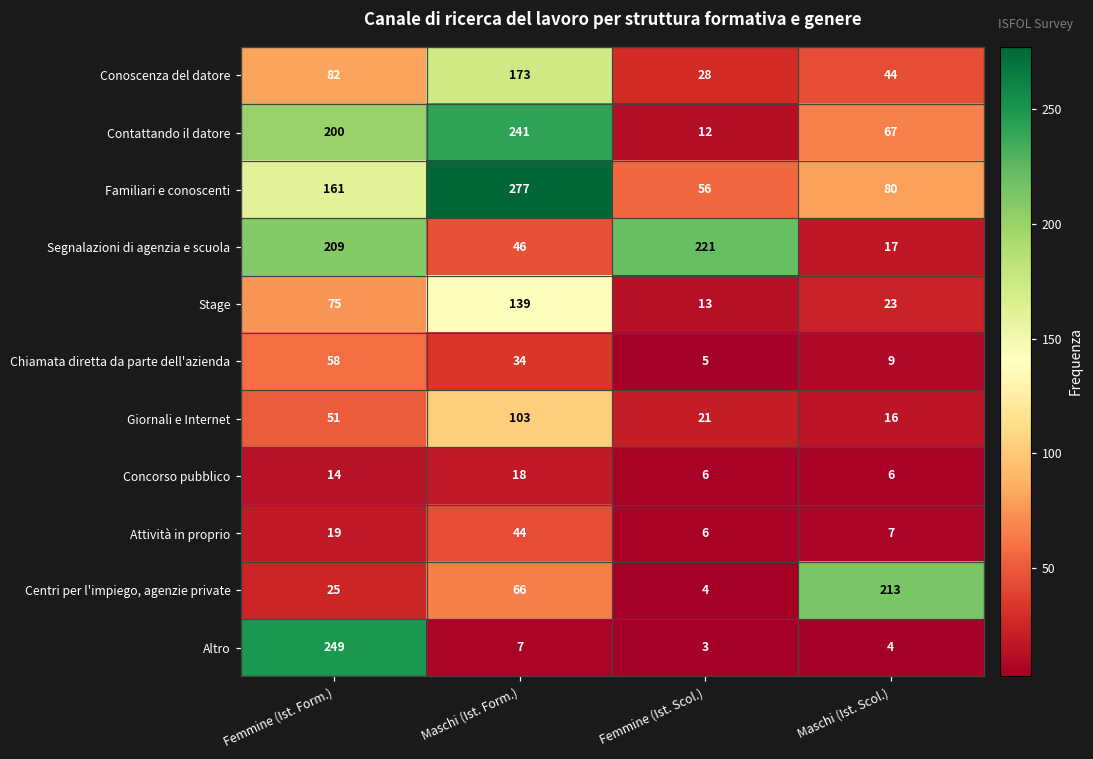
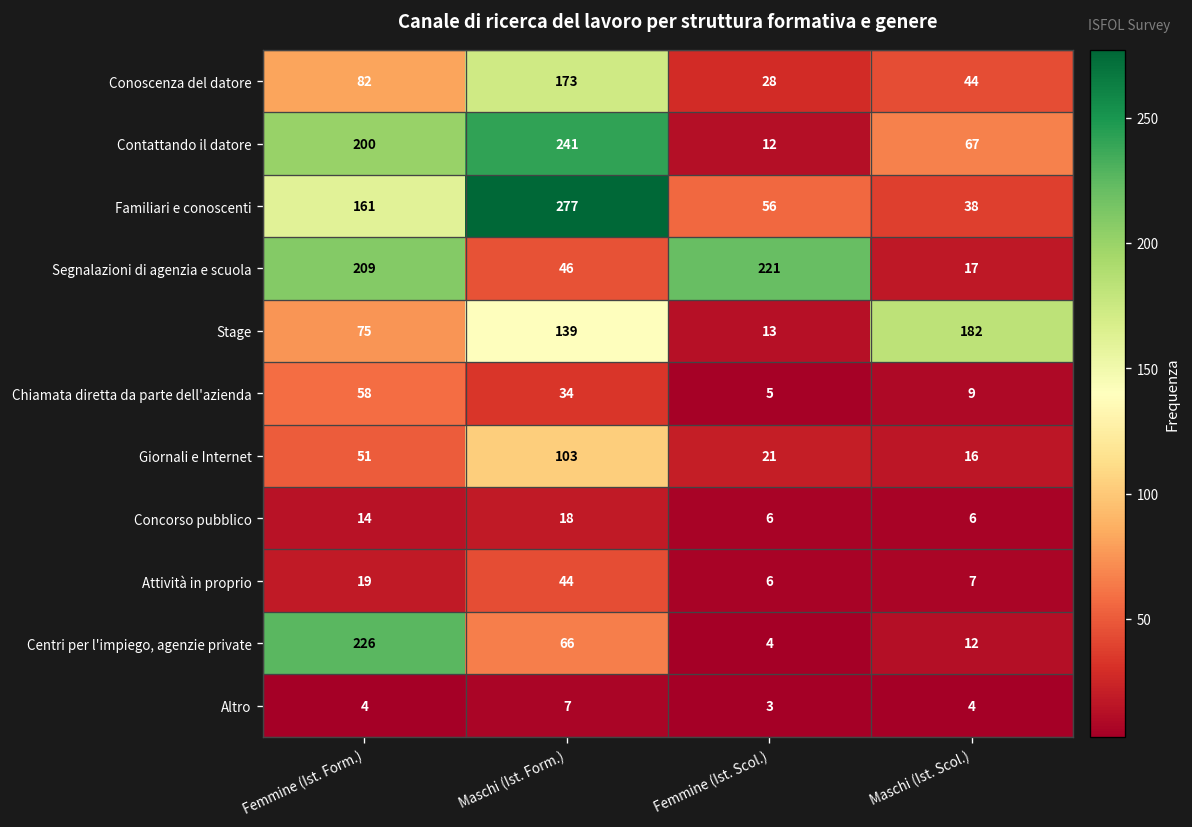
  {
    "Conoscenza del datore": {
      "Femmine (Ist. Form.)": 82,
      "Maschi (Ist. Form.)": 173,
      "Femmine (Ist. Scol.)": 28,
      "Maschi (Ist. Scol.)": 44
    },
    "Contattando il datore": {
      "Femmine (Ist. Form.)": 200,
      "Maschi (Ist. Form.)": 241,
      "Femmine (Ist. Scol.)": 12,
      "Maschi (Ist. Scol.)": 67
    },
    "Familiari e conoscenti": {
      "Femmine (Ist. Form.)": 161,
      "Maschi (Ist. Form.)": 277,
      "Femmine (Ist. Scol.)": 56,
-     "Maschi (Ist. Scol.)": 80
+     "Maschi (Ist. Scol.)": 38
    },
    "Segnalazioni di agenzia e scuola": {
      "Femmine (Ist. Form.)": 209,
      "Maschi (Ist. Form.)": 46,
      "Femmine (Ist. Scol.)": 221,
      "Maschi (Ist. Scol.)": 17
    },
    "Stage": {
      "Femmine (Ist. Form.)": 75,
      "Maschi (Ist. Form.)": 139,
      "Femmine (Ist. Scol.)": 13,
-     "Maschi (Ist. Scol.)": 23
+     "Maschi (Ist. Scol.)": 182
    },
    "Chiamata diretta da parte dell'azienda": {
      "Femmine (Ist. Form.)": 58,
      "Maschi (Ist. Form.)": 34,
      "Femmine (Ist. Scol.)": 5,
      "Maschi (Ist. Scol.)": 9
    },
    "Giornali e Internet": {
      "Femmine (Ist. Form.)": 51,
      "Maschi (Ist. Form.)": 103,
      "Femmine (Ist. Scol.)": 21,
      "Maschi (Ist. Scol.)": 16
    },
    "Concorso pubblico": {
      "Femmine (Ist. Form.)": 14,
      "Maschi (Ist. Form.)": 18,
      "Femmine (Ist. Scol.)": 6,
      "Maschi (Ist. Scol.)": 6
    },
    "Attività in proprio": {
      "Femmine (Ist. Form.)": 19,
      "Maschi (Ist. Form.)": 44,
      "Femmine (Ist. Scol.)": 6,
      "Maschi (Ist. Scol.)": 7
    },
    "Centri per l'impiego, agenzie private": {
-     "Femmine (Ist. Form.)": 25,
+     "Femmine (Ist. Form.)": 226,
      "Maschi (Ist. Form.)": 66,
      "Femmine (Ist. Scol.)": 4,
-     "Maschi (Ist. Scol.)": 213
+     "Maschi (Ist. Scol.)": 12
    },
    "Altro": {
-     "Femmine (Ist. Form.)": 249,
+     "Femmine (Ist. Form.)": 4,
      "Maschi (Ist. Form.)": 7,
      "Femmine (Ist. Scol.)": 3,
      "Maschi (Ist. Scol.)": 4
    }
  }
